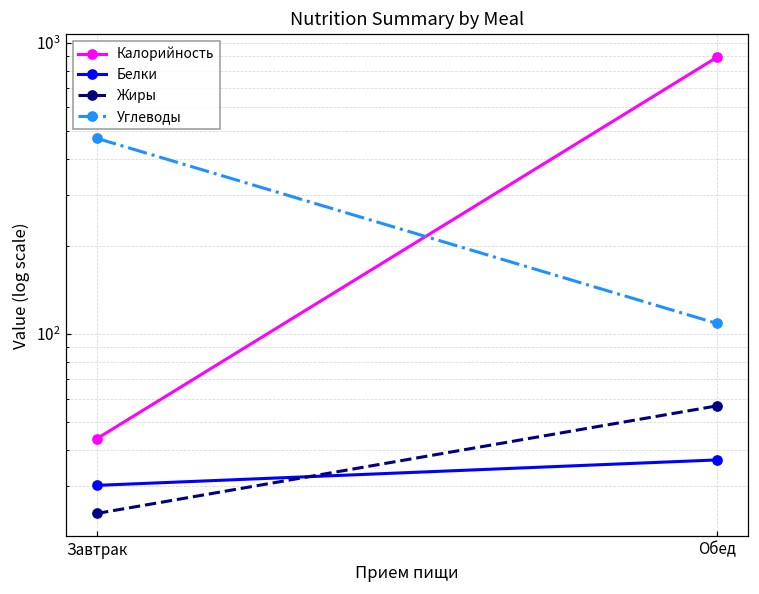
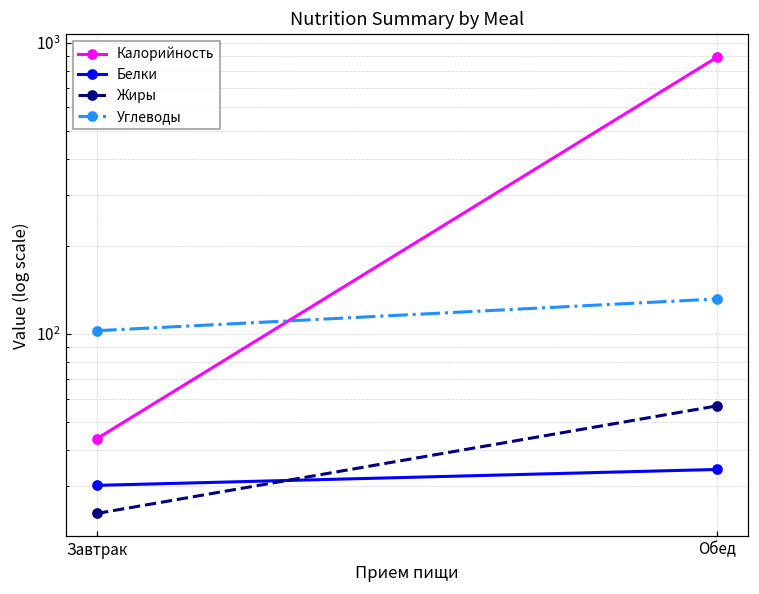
  {
    "Калорийность": {
      "Завтрак": 44,
      "Обед": 890
    },
    "Белки": {
      "Завтрак": 30,
-     "Обед": 37
+     "Обед": 34
    },
    "Жиры": {
      "Завтрак": 24,
      "Обед": 57
    },
    "Углеводы": {
-     "Завтрак": 470,
-     "Обед": 109
+     "Завтрак": 103,
+     "Обед": 130
    }
  }
